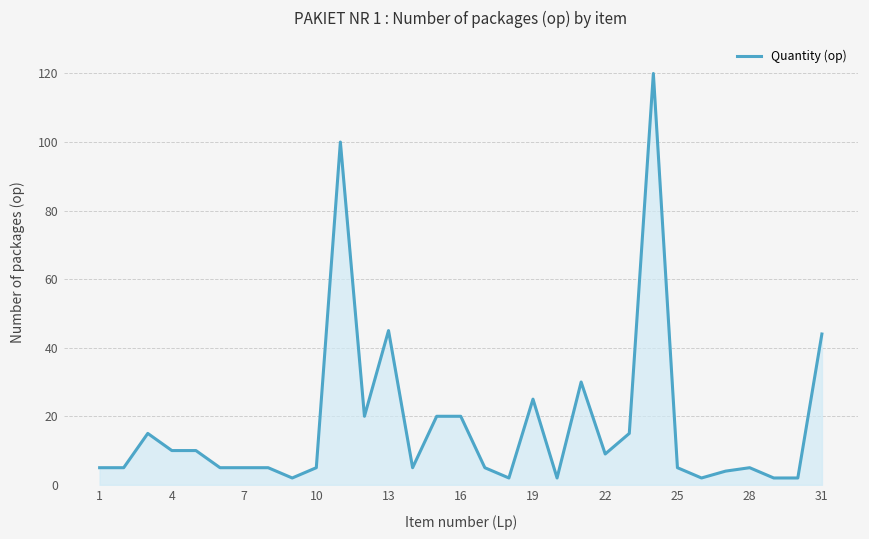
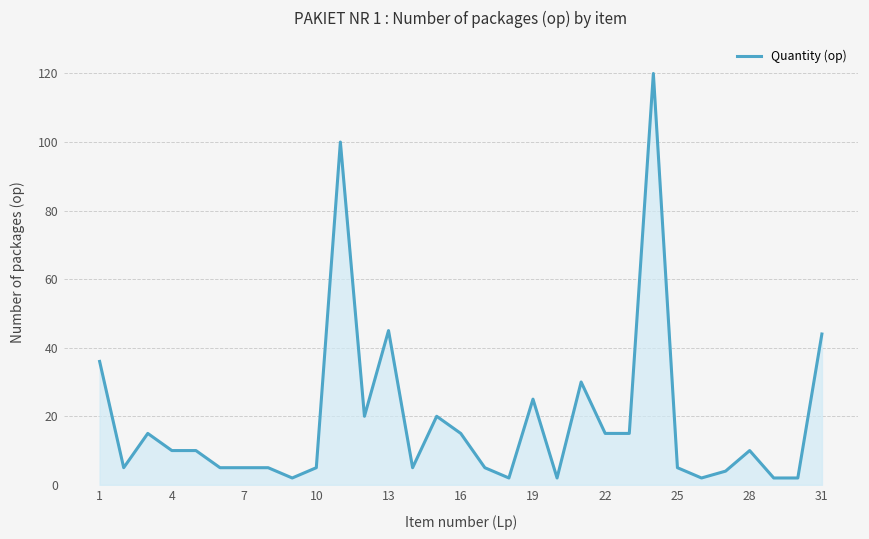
  {
-   "1": 5,
+   "1": 36,
    "4": 10,
    "7": 5,
    "10": 5,
    "13": 45,
-   "16": 20,
+   "16": 15,
    "19": 25,
-   "22": 9,
+   "22": 15,
    "25": 5,
-   "28": 5,
+   "28": 10,
    "31": 44
  }
